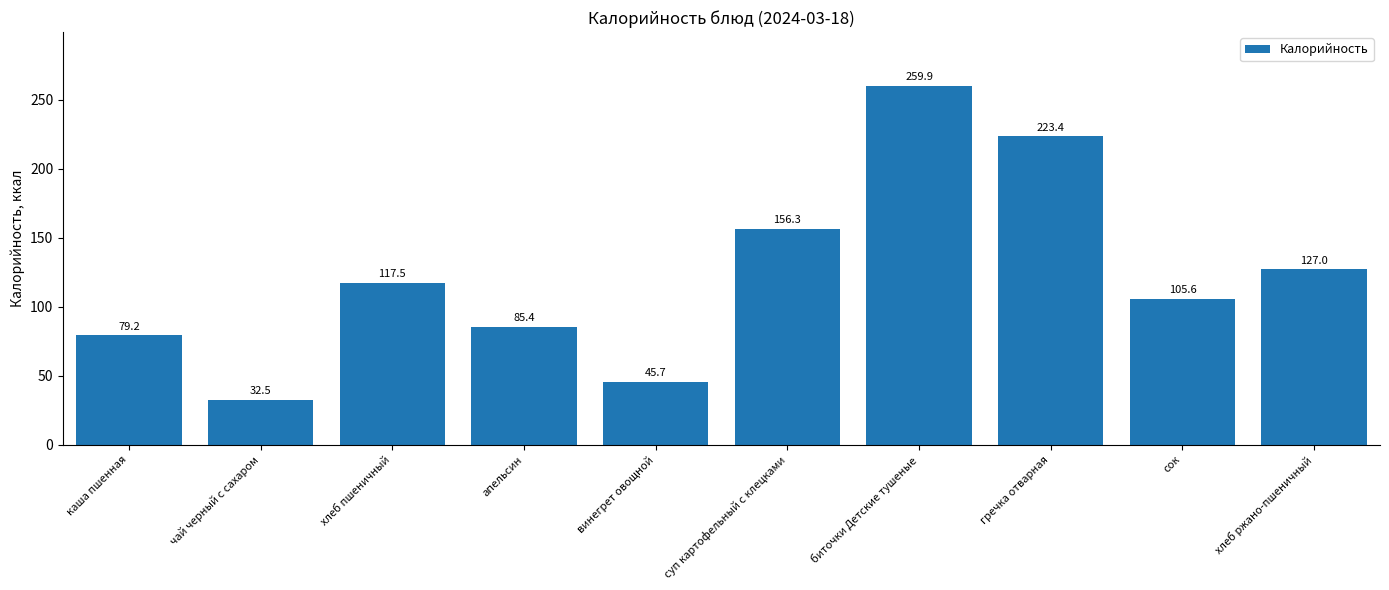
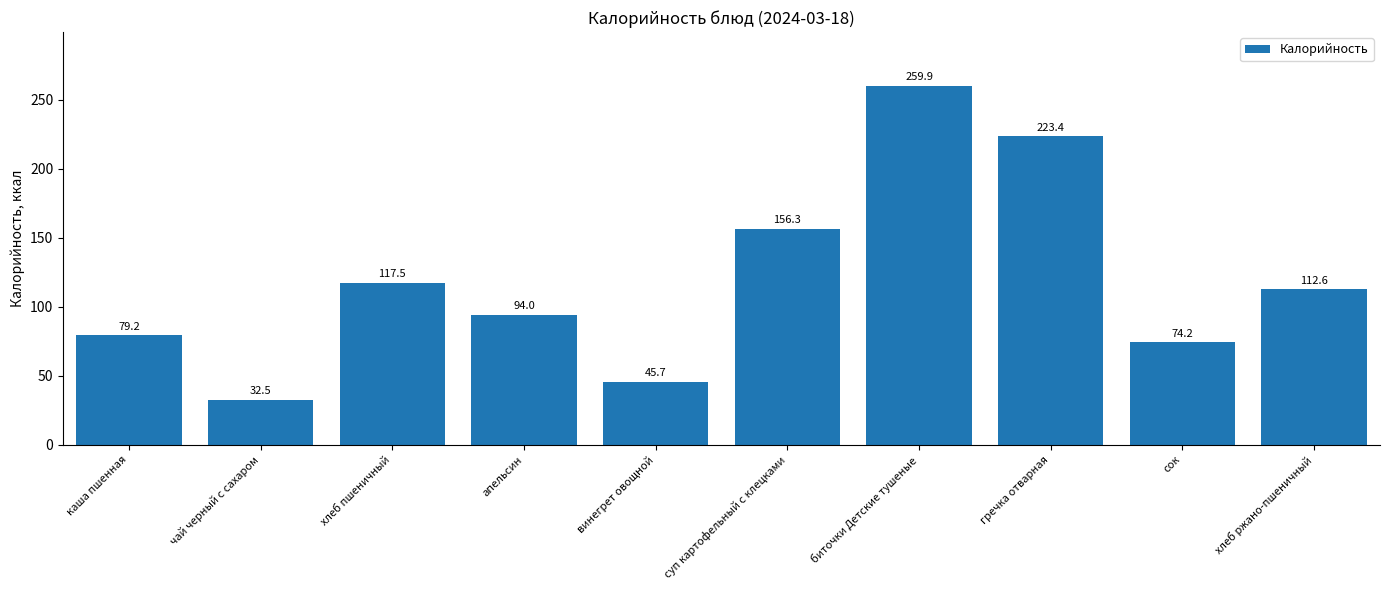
  {
    "каша пшенная": 79.2,
    "чай черный с сахаром": 32.5,
    "хлеб пшеничный": 117.5,
-   "апельсин": 85.4,
+   "апельсин": 94.0,
    "винегрет овощной": 45.7,
    "суп картофельный с клецками": 156.3,
    "биточки Детские тушеные": 259.9,
    "гречка отварная": 223.4,
-   "сок": 105.6,
-   "хлеб ржано-пшеничный": 127.0
+   "сок": 74.2,
+   "хлеб ржано-пшеничный": 112.6
  }
